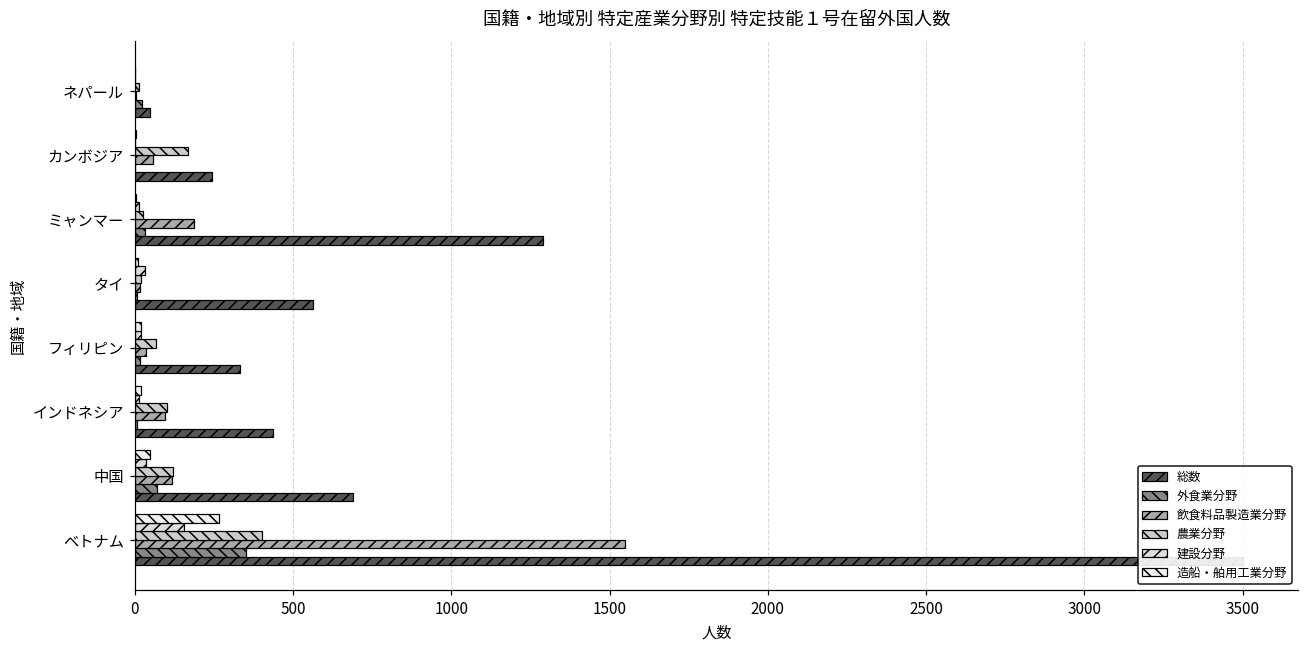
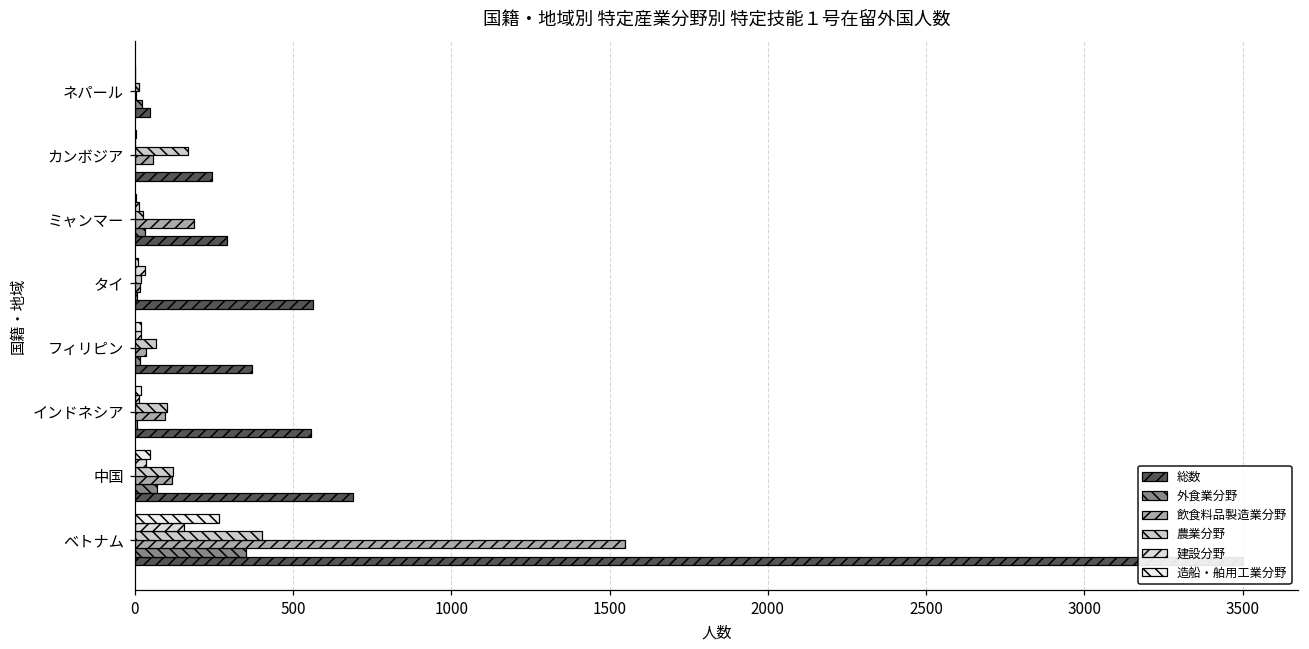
  {
    "総数": {
      "ネパール": 50,
      "カンボジア": 240,
-     "ミャンマー": 1290,
+     "ミャンマー": 290,
      "タイ": 560,
-     "フィリピン": 330,
-     "インドネシア": 440,
+     "フィリピン": 370,
+     "インドネシア": 560,
      "中国": 690
    }
  }
